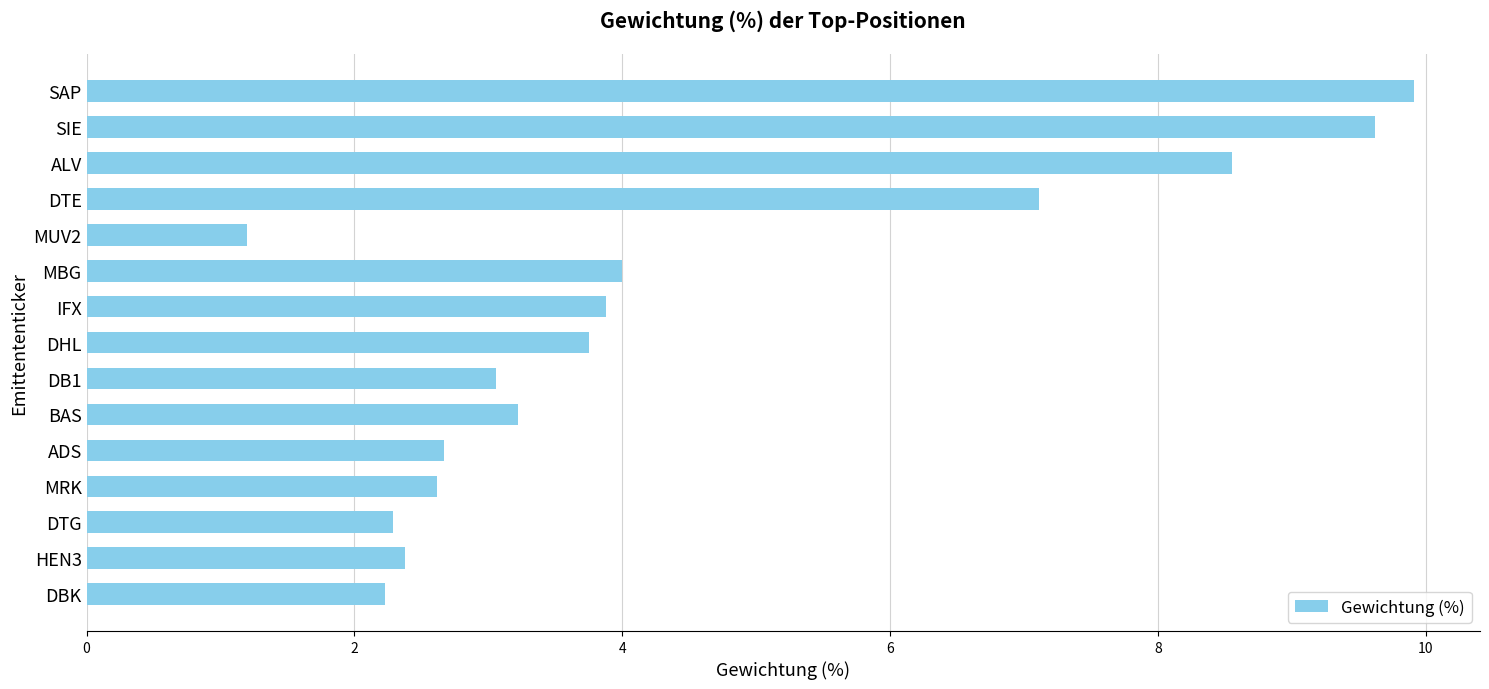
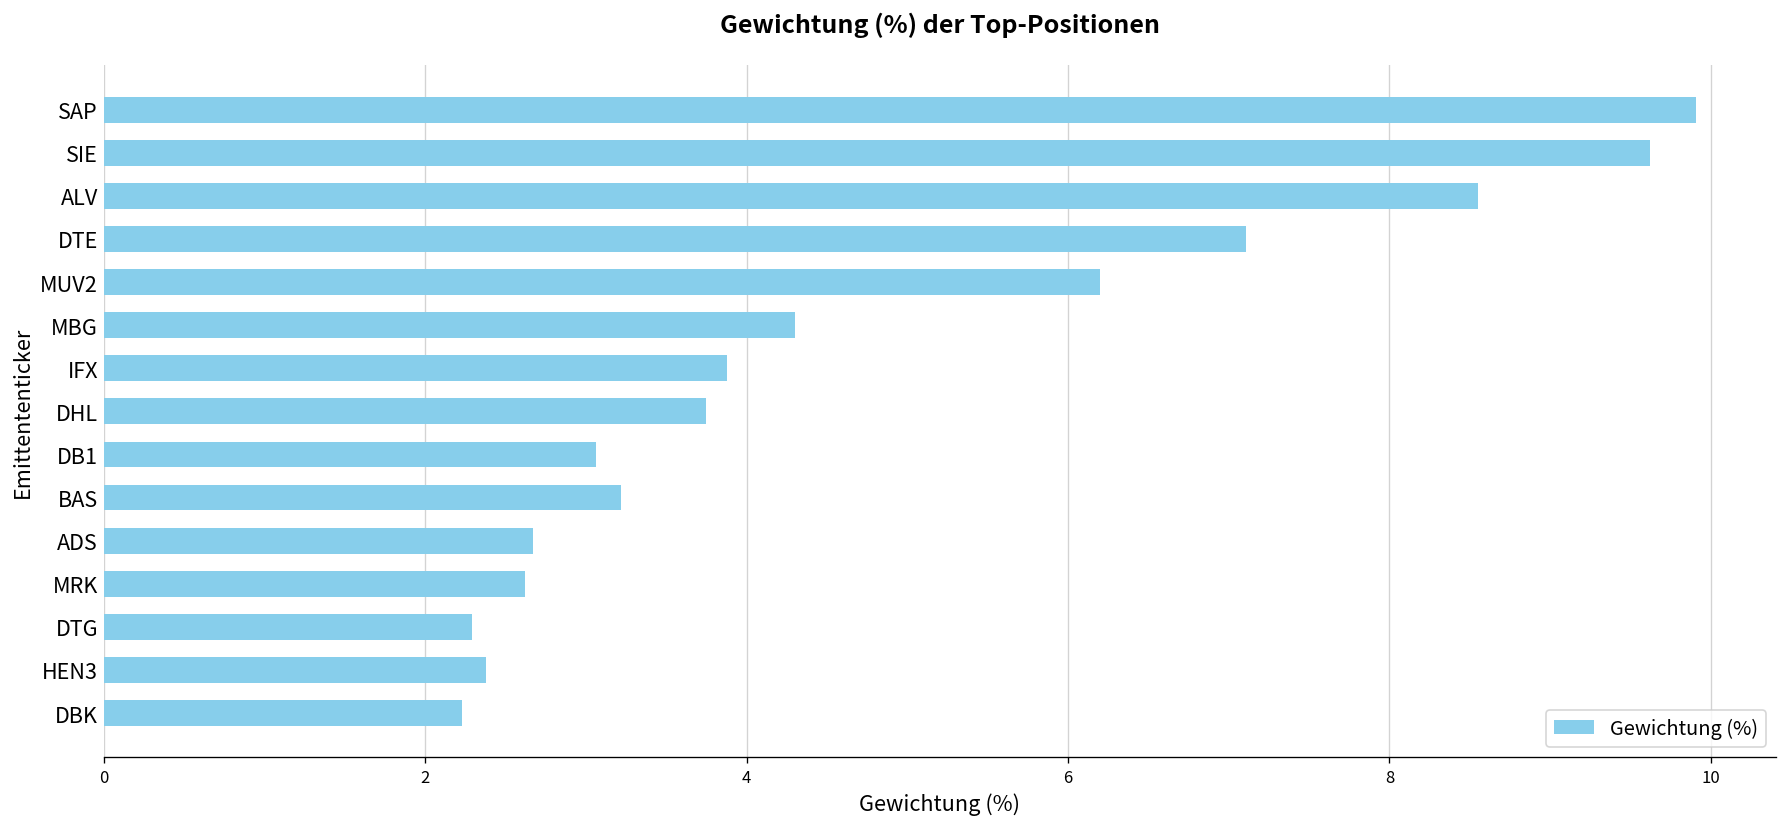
  {
    "SAP": 9.9,
    "SIE": 9.62,
    "ALV": 8.55,
    "DTE": 7.1,
-   "MUV2": 1.2,
-   "MBG": 4.0,
+   "MUV2": 6.2,
+   "MBG": 4.3,
    "IFX": 3.88,
    "DHL": 3.75,
    "DB1": 3.06,
    "BAS": 3.22,
    "ADS": 2.67,
    "MRK": 2.62,
    "DTG": 2.3,
    "HEN3": 2.38,
    "DBK": 2.23
  }
